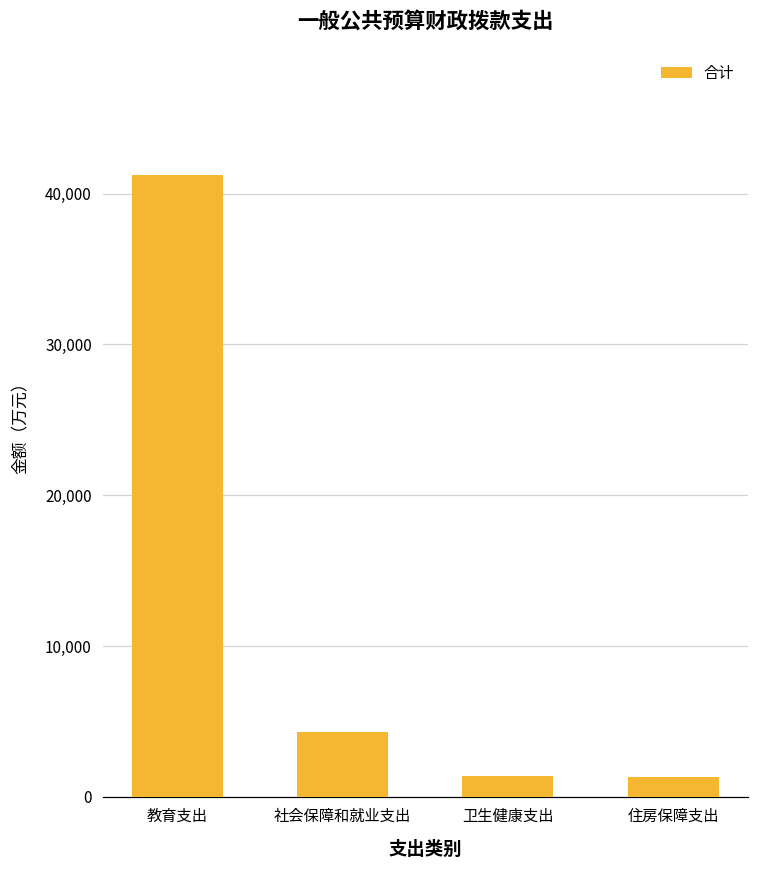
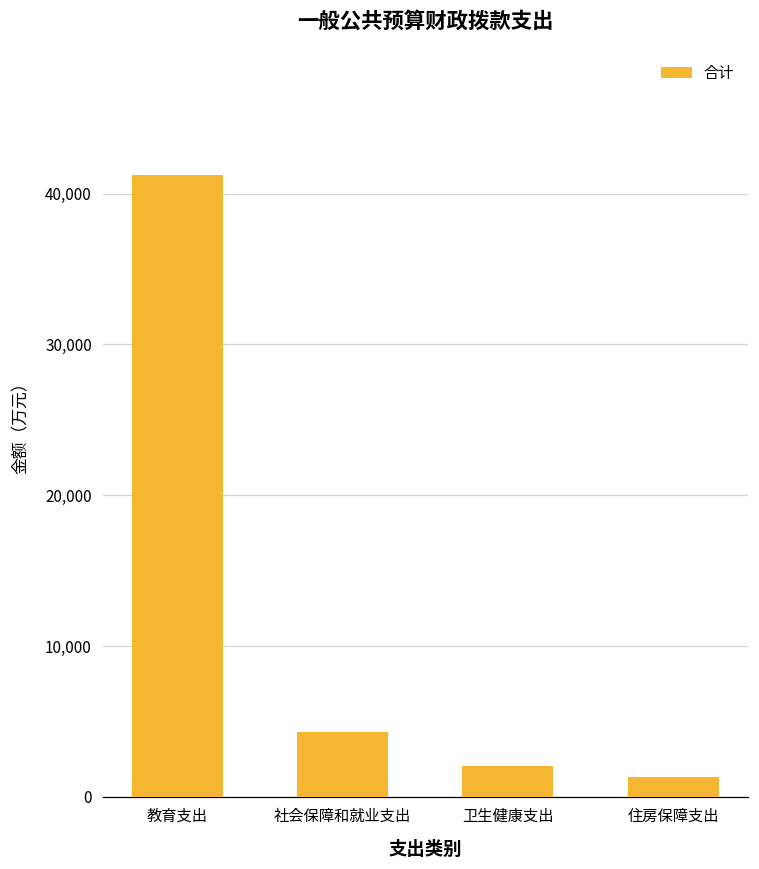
  {
    "教育支出": "41,200",
    "社会保障和就业支出": "4,300",
-   "卫生健康支出": "1,400",
+   "卫生健康支出": "2,100",
    "住房保障支出": "1,300"
  }
